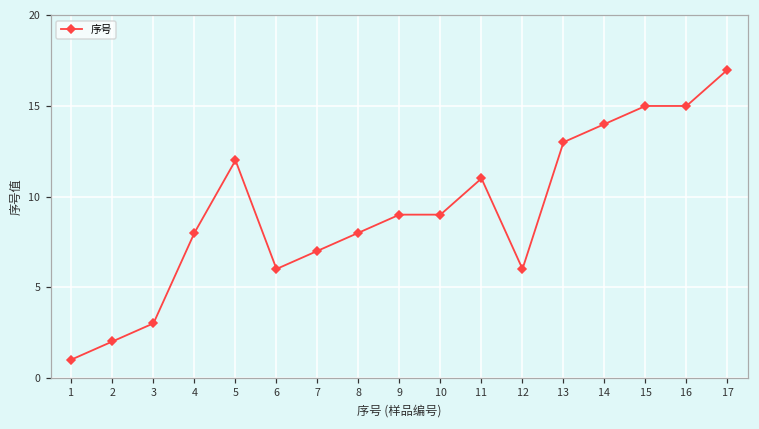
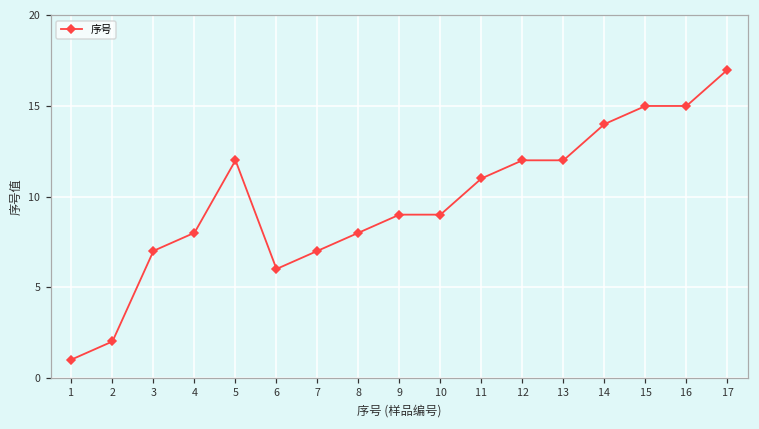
  {
    "1": 1,
    "2": 2,
-   "3": 3,
+   "3": 7,
    "4": 8,
    "5": 12,
    "6": 6,
    "7": 7,
    "8": 8,
    "9": 9,
    "10": 9,
    "11": 11,
-   "12": 6,
-   "13": 13,
+   "12": 12,
+   "13": 12,
    "14": 14,
    "15": 15,
    "16": 15,
    "17": 17
  }
